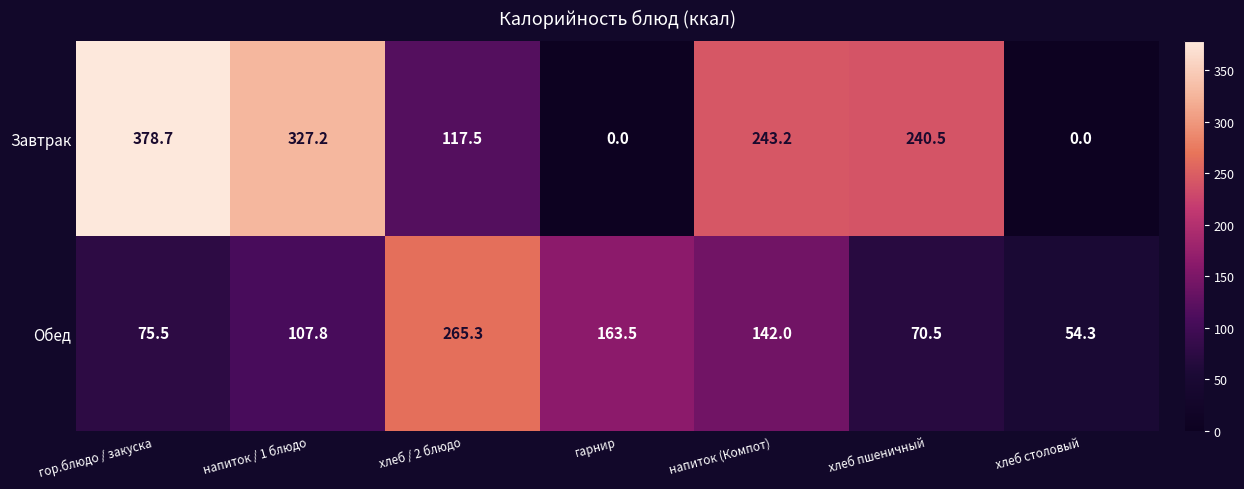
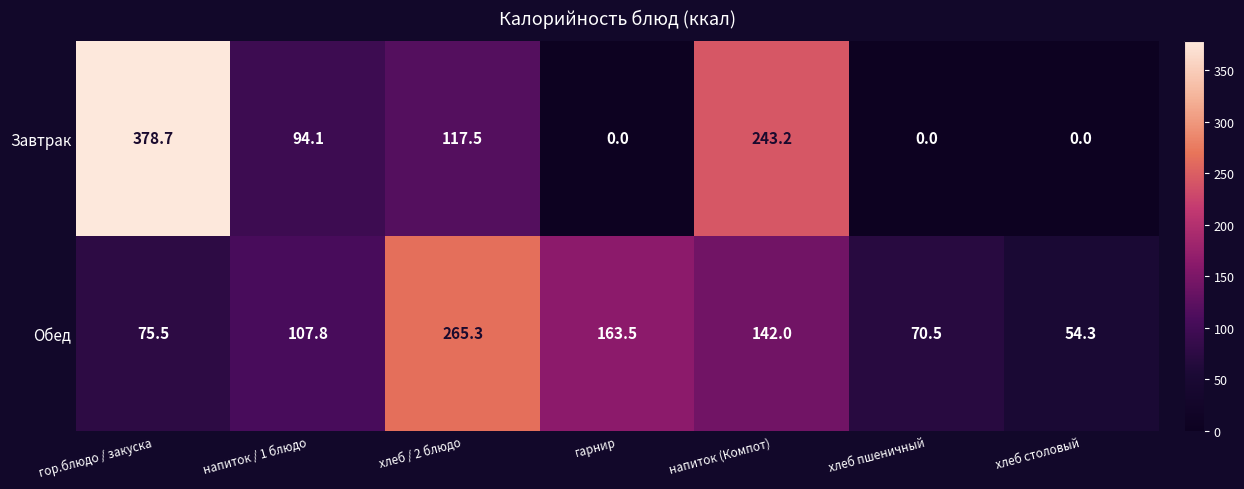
  {
    "Завтрак": {
      "гор.блюдо / закуска": 378.7,
-     "напиток / 1 блюдо": 327.2,
+     "напиток / 1 блюдо": 94.1,
      "хлеб / 2 блюдо": 117.5,
      "гарнир": 0.0,
      "напиток (Компот)": 243.2,
-     "хлеб пшеничный": 240.5,
+     "хлеб пшеничный": 0.0,
      "хлеб столовый": 0.0
    },
    "Обед": {
      "гор.блюдо / закуска": 75.5,
      "напиток / 1 блюдо": 107.8,
      "хлеб / 2 блюдо": 265.3,
      "гарнир": 163.5,
      "напиток (Компот)": 142.0,
      "хлеб пшеничный": 70.5,
      "хлеб столовый": 54.3
    }
  }
